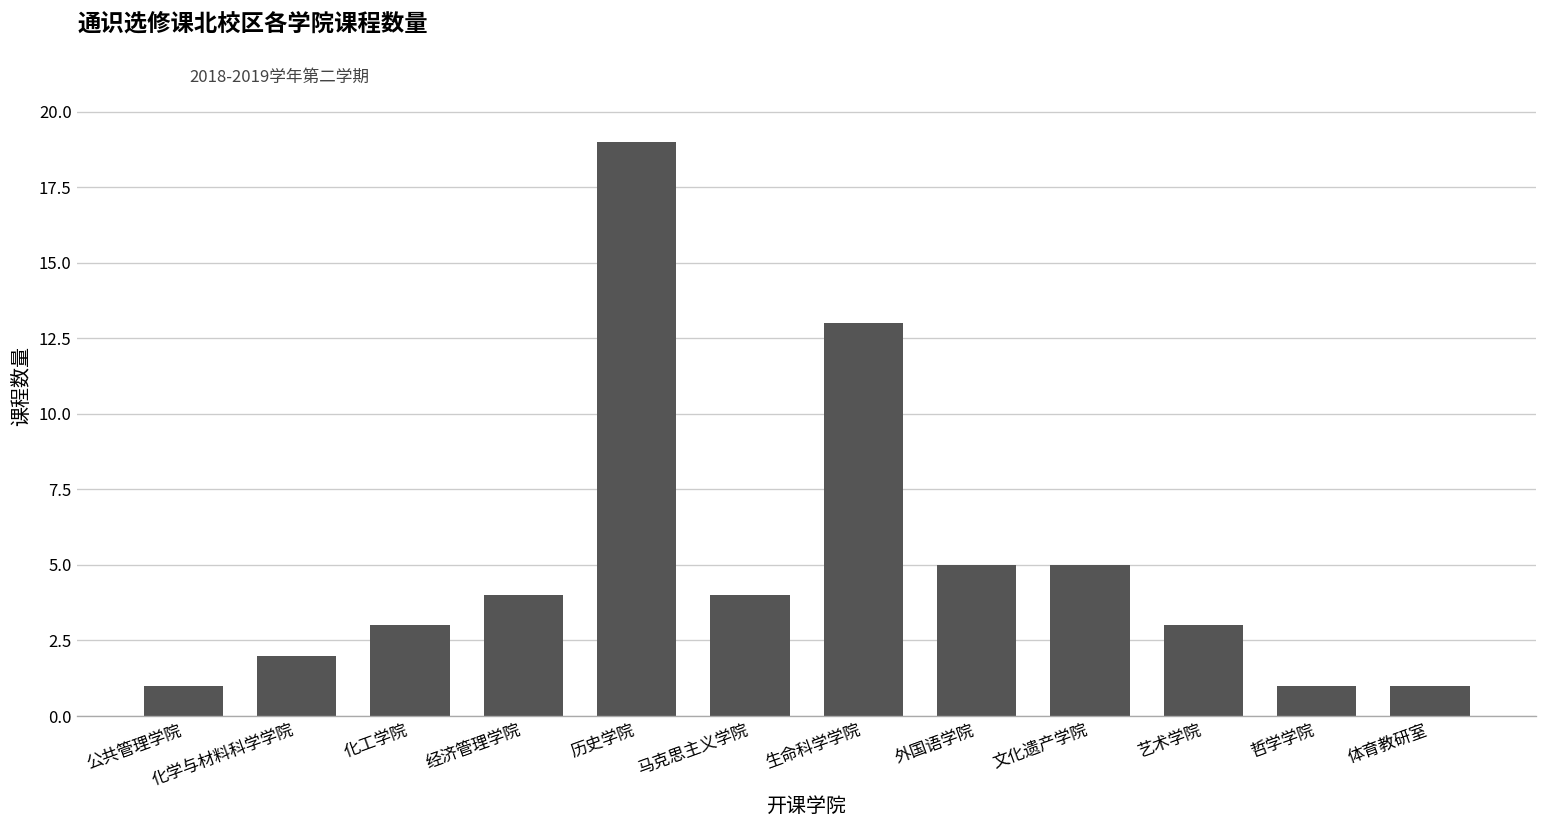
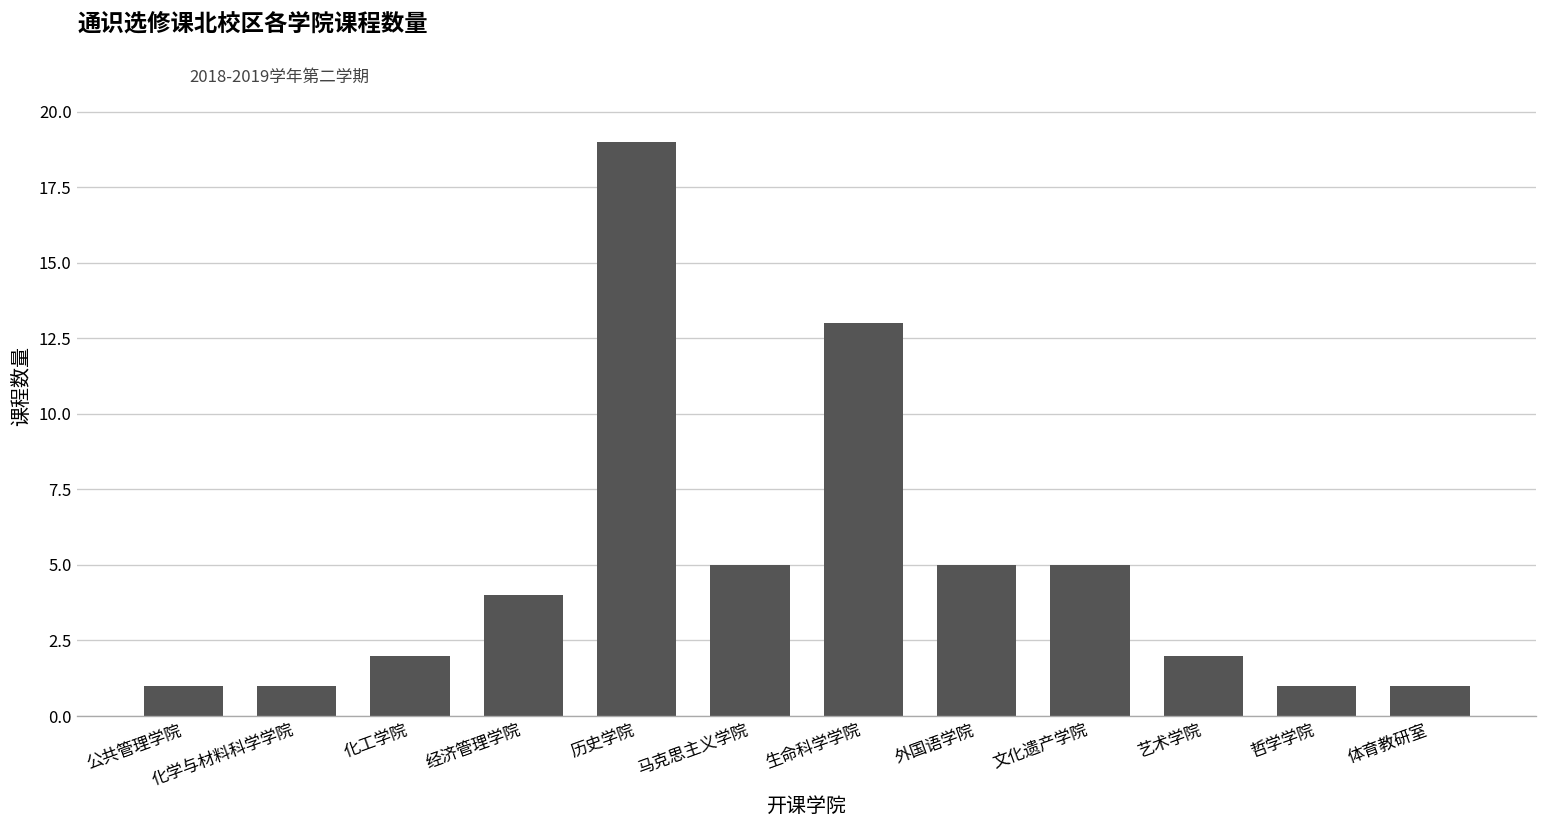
  {
    "公共管理学院": 1,
-   "化学与材料科学学院": 2,
-   "化工学院": 3,
+   "化学与材料科学学院": 1,
+   "化工学院": 2,
    "经济管理学院": 4,
    "历史学院": 19,
-   "马克思主义学院": 4,
+   "马克思主义学院": 5,
    "生命科学学院": 13,
    "外国语学院": 5,
    "文化遗产学院": 5,
-   "艺术学院": 3,
+   "艺术学院": 2,
    "哲学学院": 1,
    "体育教研室": 1
  }
